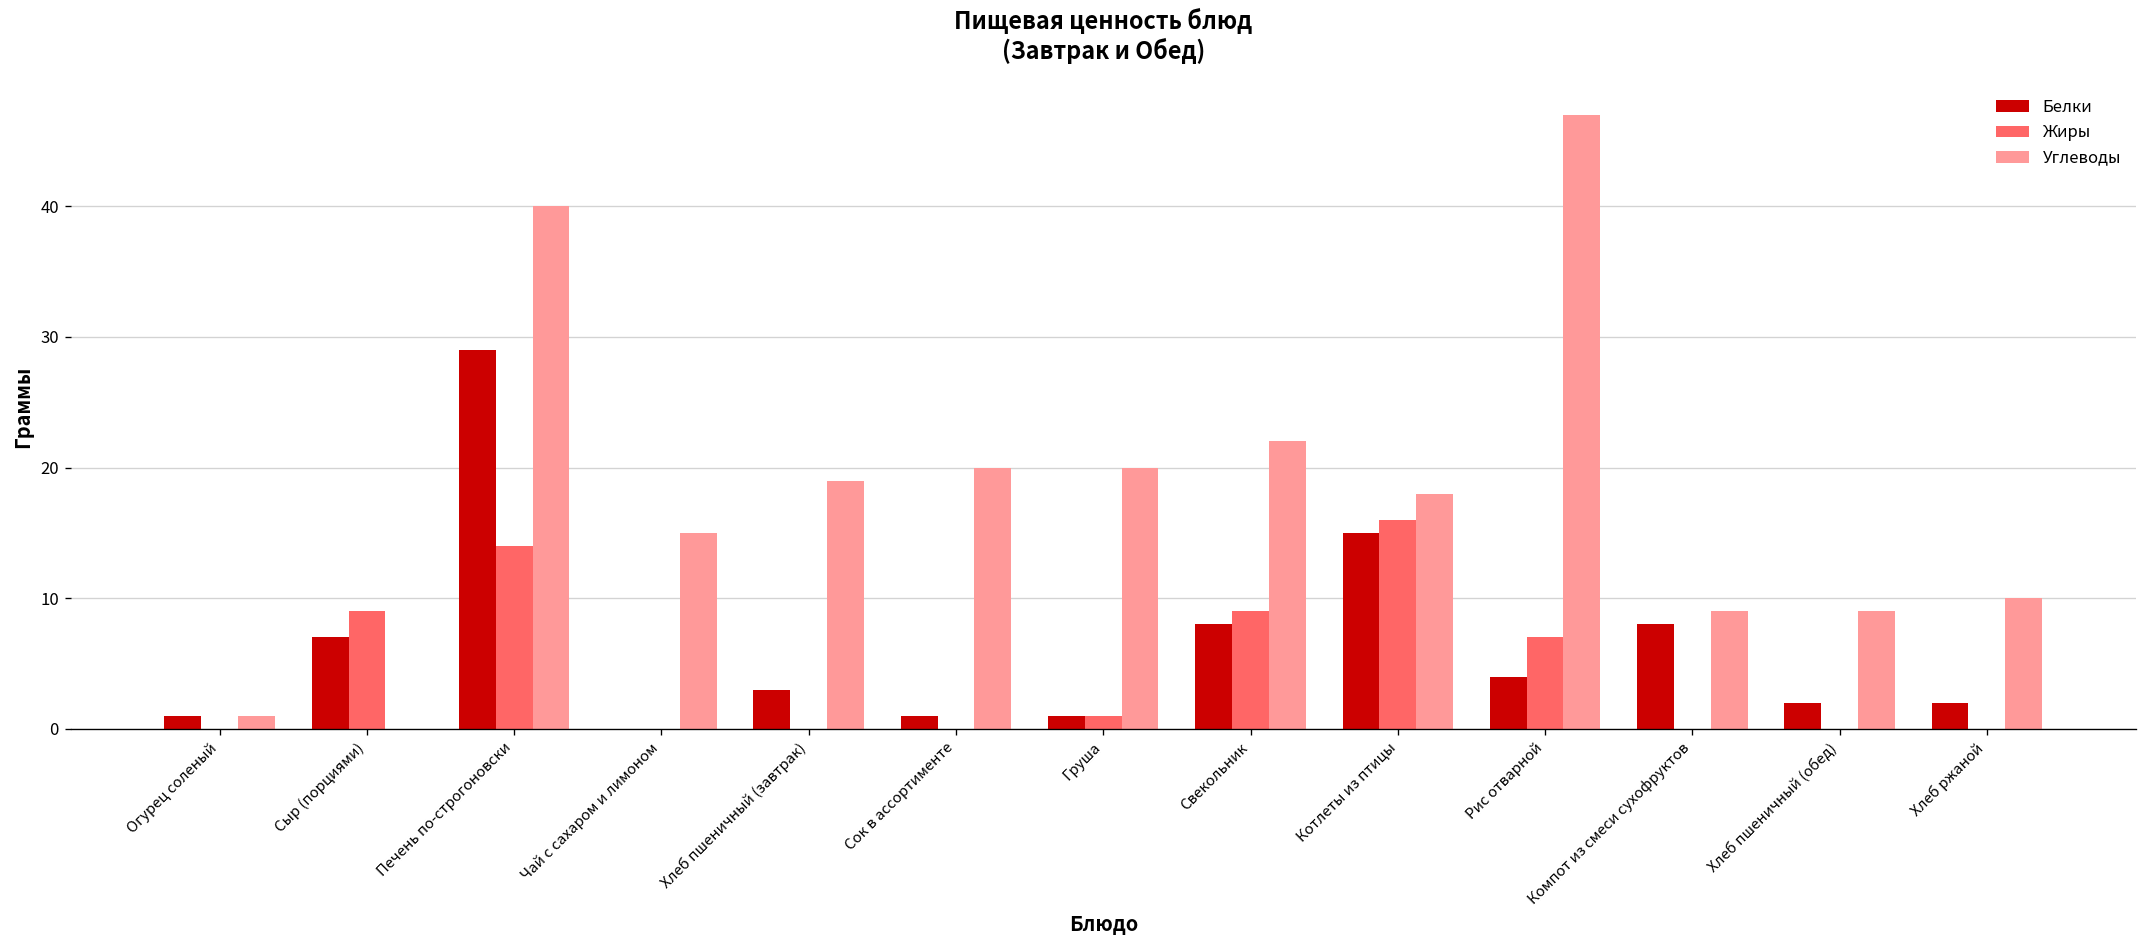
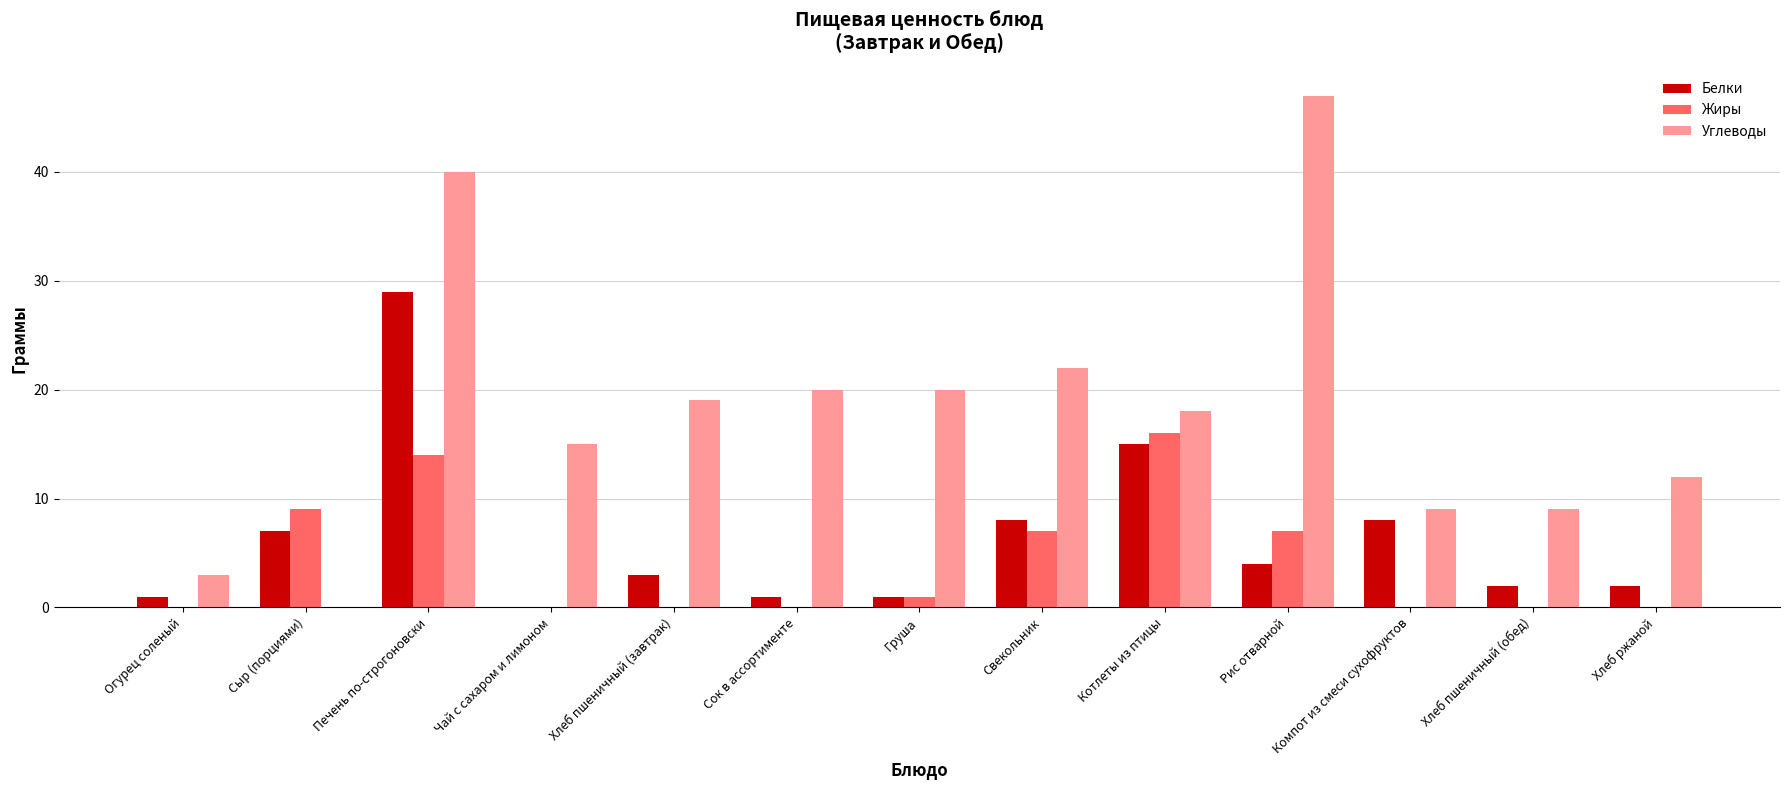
  {
    "Белки": {
      "Огурец соленый": 1,
      "Сыр (порциями)": 7,
      "Печень по-строгоновски": 29,
      "Чай с сахаром и лимоном": 0,
      "Хлеб пшеничный (завтрак)": 3,
      "Сок в ассортименте": 1,
      "Груша": 1,
      "Свекольник": 8,
      "Котлеты из птицы": 15,
      "Рис отварной": 4,
      "Компот из смеси сухофруктов": 8,
      "Хлеб пшеничный (обед)": 2,
      "Хлеб ржаной": 2
    },
    "Жиры": {
      "Огурец соленый": 0,
      "Сыр (порциями)": 9,
      "Печень по-строгоновски": 14,
      "Чай с сахаром и лимоном": 0,
      "Хлеб пшеничный (завтрак)": 0,
      "Сок в ассортименте": 0,
      "Груша": 1,
-     "Свекольник": 9,
+     "Свекольник": 7,
      "Котлеты из птицы": 16,
      "Рис отварной": 7,
      "Компот из смеси сухофруктов": 0,
      "Хлеб пшеничный (обед)": 0,
      "Хлеб ржаной": 0
    },
    "Углеводы": {
-     "Огурец соленый": 1,
+     "Огурец соленый": 3,
      "Сыр (порциями)": 0,
      "Печень по-строгоновски": 40,
      "Чай с сахаром и лимоном": 15,
      "Хлеб пшеничный (завтрак)": 19,
      "Сок в ассортименте": 20,
      "Груша": 20,
      "Свекольник": 22,
      "Котлеты из птицы": 18,
      "Рис отварной": 47,
      "Компот из смеси сухофруктов": 9,
      "Хлеб пшеничный (обед)": 9,
-     "Хлеб ржаной": 10
+     "Хлеб ржаной": 12
    }
  }
